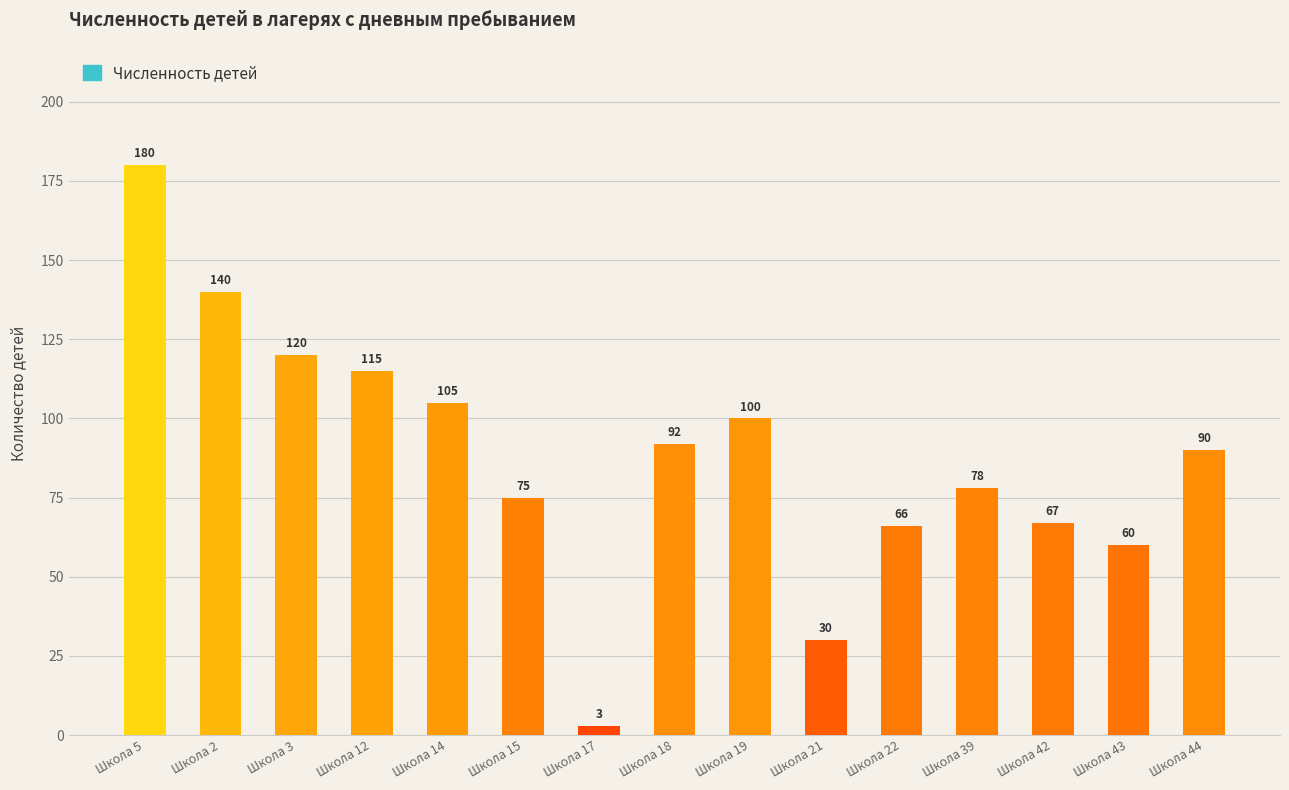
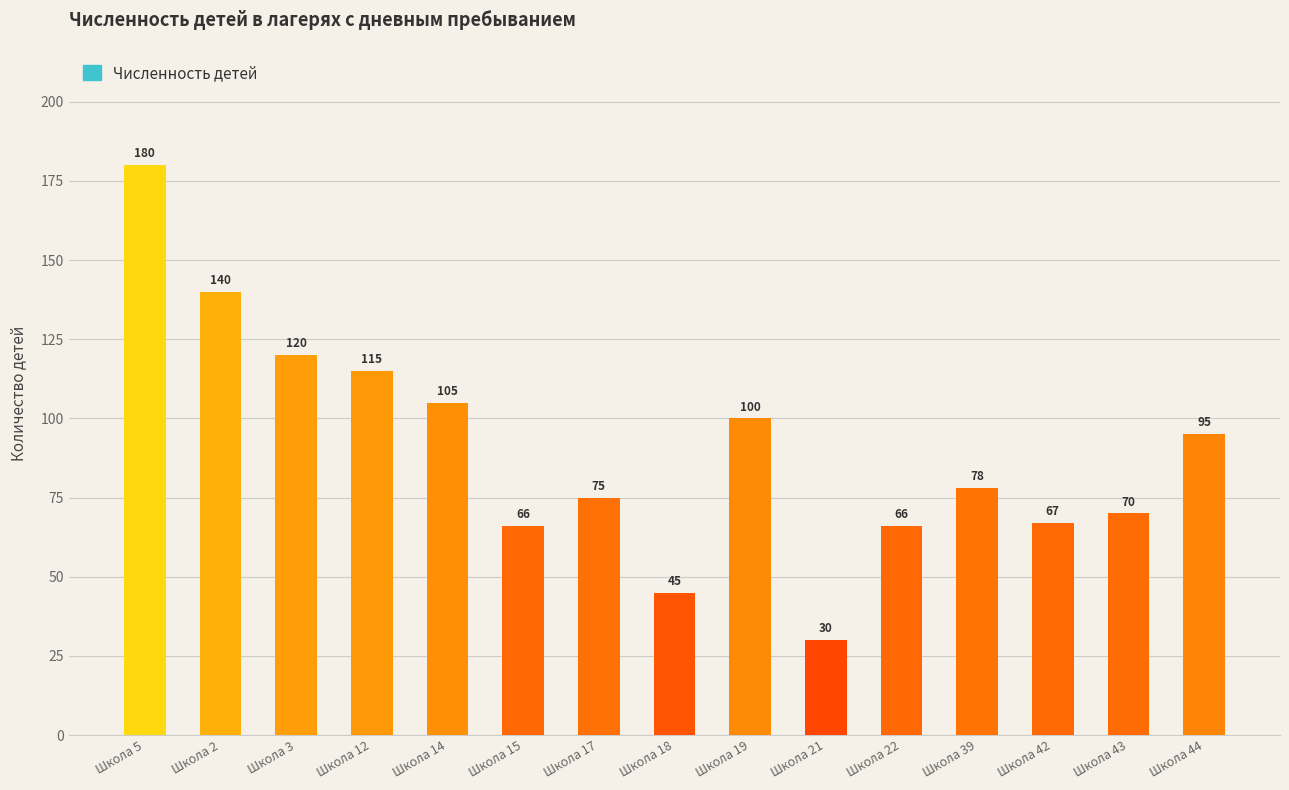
  {
    "Школа 5": 180,
    "Школа 2": 140,
    "Школа 3": 120,
    "Школа 12": 115,
    "Школа 14": 105,
-   "Школа 15": 75,
-   "Школа 17": 3,
-   "Школа 18": 92,
+   "Школа 15": 66,
+   "Школа 17": 75,
+   "Школа 18": 45,
    "Школа 19": 100,
    "Школа 21": 30,
    "Школа 22": 66,
    "Школа 39": 78,
    "Школа 42": 67,
-   "Школа 43": 60,
-   "Школа 44": 90
+   "Школа 43": 70,
+   "Школа 44": 95
  }
